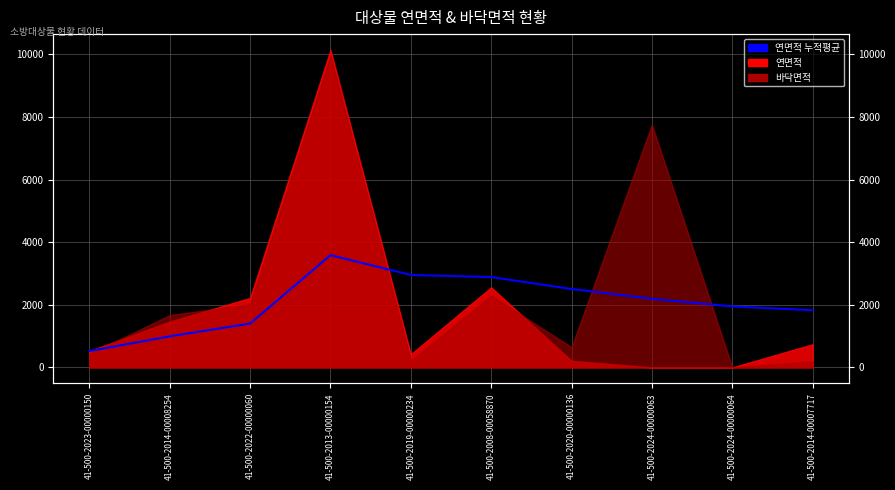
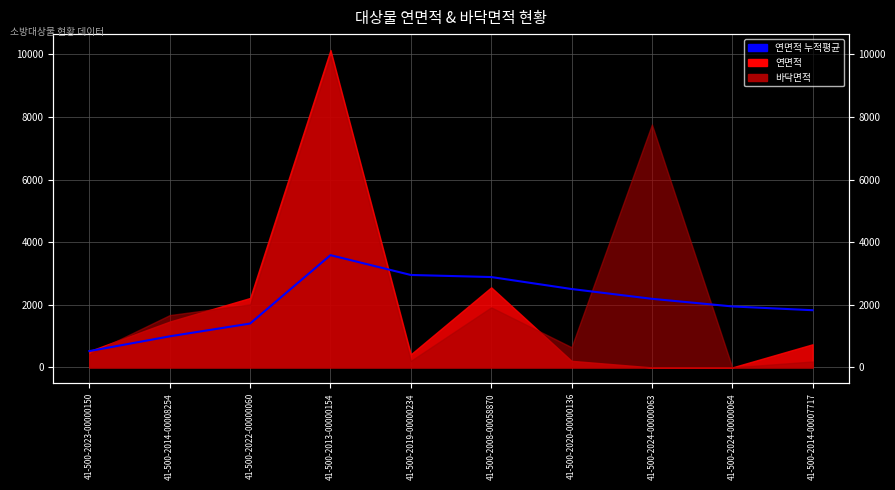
  {
    "연면적 누적평균": {
      "41-500-2014-00008254": 1000,
      "41-500-2022-00000060": 1400,
      "41-500-2013-00000154": 3600,
      "41-500-2019-00000234": 3000,
      "41-500-2008-00058870": 2900,
      "41-500-2020-00000136": 2500,
      "41-500-2024-00000063": 2200,
      "41-500-2024-00000064": 1900,
      "41-500-2014-00007717": 1800
    },
    "연면적": {
      "41-500-2014-00008254": 1500,
      "41-500-2022-00000060": 2200,
      "41-500-2013-00000154": 10100,
      "41-500-2019-00000234": 400,
      "41-500-2008-00058870": 2600,
      "41-500-2020-00000136": 200,
      "41-500-2024-00000063": 0,
      "41-500-2014-00007717": 700
    },
    "바닥면적": {
      "41-500-2023-00000150": 400,
      "41-500-2014-00008254": 1700,
      "41-500-2022-00000060": 2000,
      "41-500-2013-00000154": 9900,
      "41-500-2019-00000234": 200,
-     "41-500-2008-00058870": 2300,
+     "41-500-2008-00058870": 1900,
      "41-500-2020-00000136": 600,
      "41-500-2024-00000063": 7800,
      "41-500-2014-00007717": 200
    }
  }
